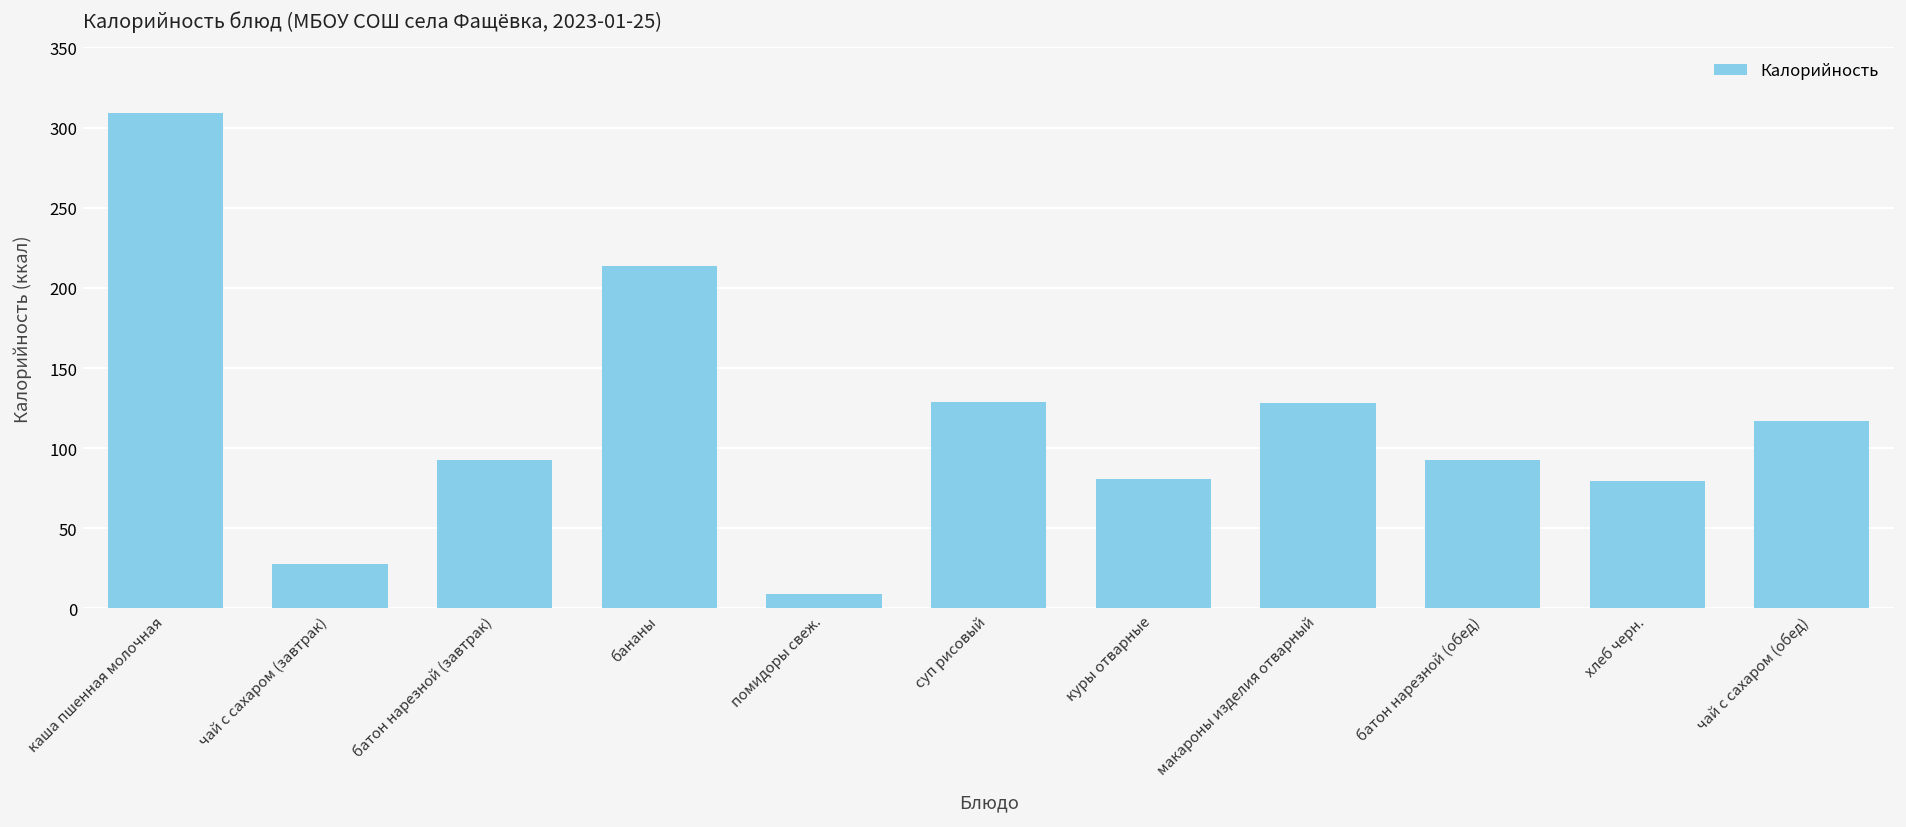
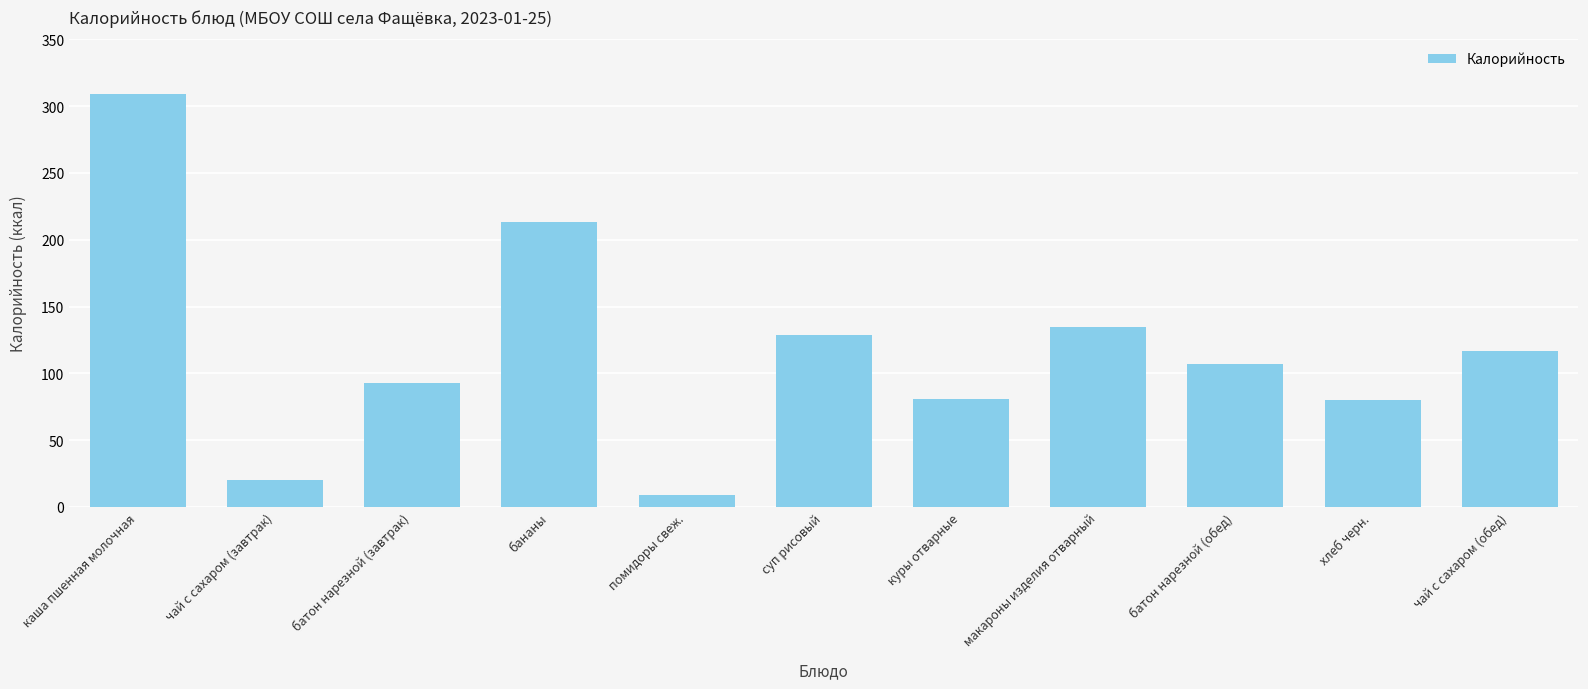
  {
    "каша пшенная молочная": 309,
-   "чай с сахаром (завтрак)": 28,
+   "чай с сахаром (завтрак)": 20,
    "батон нарезной (завтрак)": 93,
    "бананы": 214,
    "помидоры свеж.": 9,
    "суп рисовый": 129,
    "куры отварные": 81,
-   "макароны изделия отварный": 128,
-   "батон нарезной (обед)": 93,
+   "макароны изделия отварный": 135,
+   "батон нарезной (обед)": 107,
    "хлеб черн.": 80,
    "чай с сахаром (обед)": 117
  }
